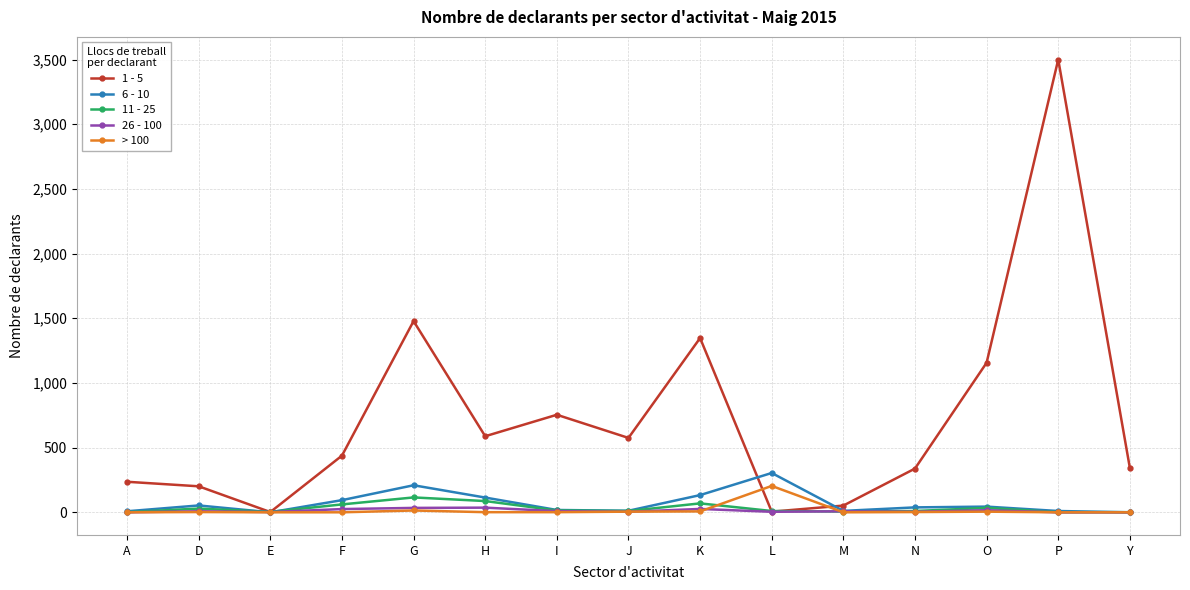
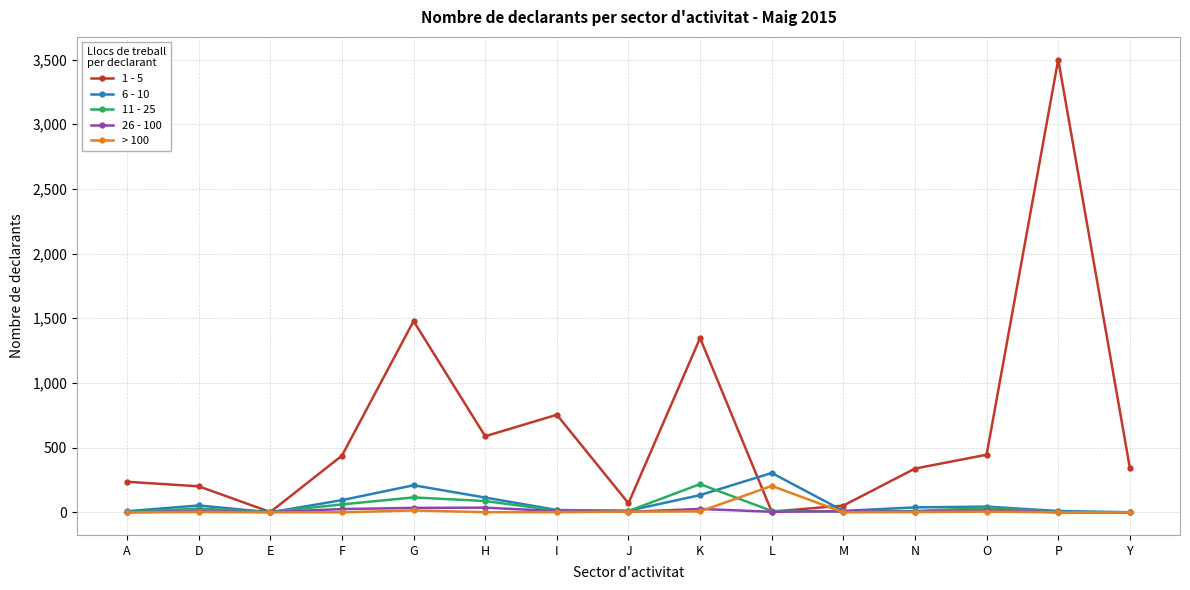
  {
    "1 - 5": {
      "A": "240",
      "D": "200",
      "F": "440",
      "G": "1,480",
      "H": "590",
      "I": "750",
-     "J": "580",
+     "J": "70",
      "K": "1,350",
      "M": "50",
      "N": "340",
-     "O": "1,160",
+     "O": "450",
      "P": "3,500",
      "Y": "340"
    },
    "6 - 10": {
      "D": "50",
      "F": "90",
      "G": "210",
      "H": "110",
      "K": "130",
      "L": "300",
      "N": "40"
    },
    "11 - 25": {
      "D": "30",
      "F": "60",
      "G": "120",
      "H": "90",
-     "K": "70"
+     "K": "220"
    },
    "26 - 100": {
      "F": "30",
      "G": "30",
      "H": "40"
    },
    "> 100": {
      "F": "0",
      "G": "10",
      "H": "0",
      "L": "200"
    }
  }
